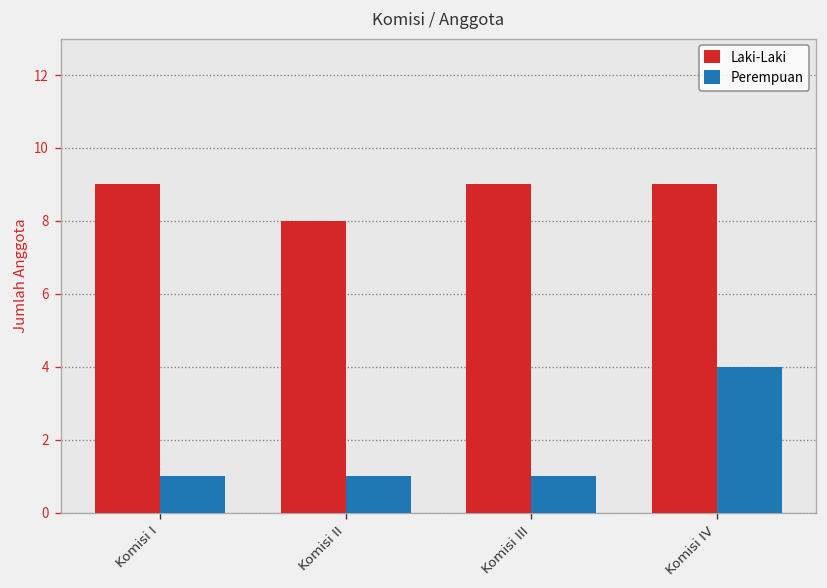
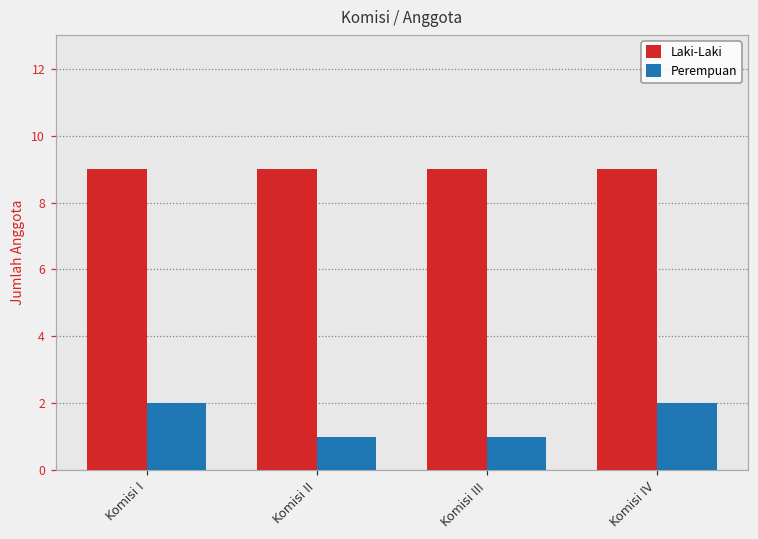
  {
    "Laki-Laki": {
      "Komisi I": 9,
-     "Komisi II": 8,
+     "Komisi II": 9,
      "Komisi III": 9,
      "Komisi IV": 9
    },
    "Perempuan": {
-     "Komisi I": 1,
+     "Komisi I": 2,
      "Komisi II": 1,
      "Komisi III": 1,
-     "Komisi IV": 4
+     "Komisi IV": 2
    }
  }
